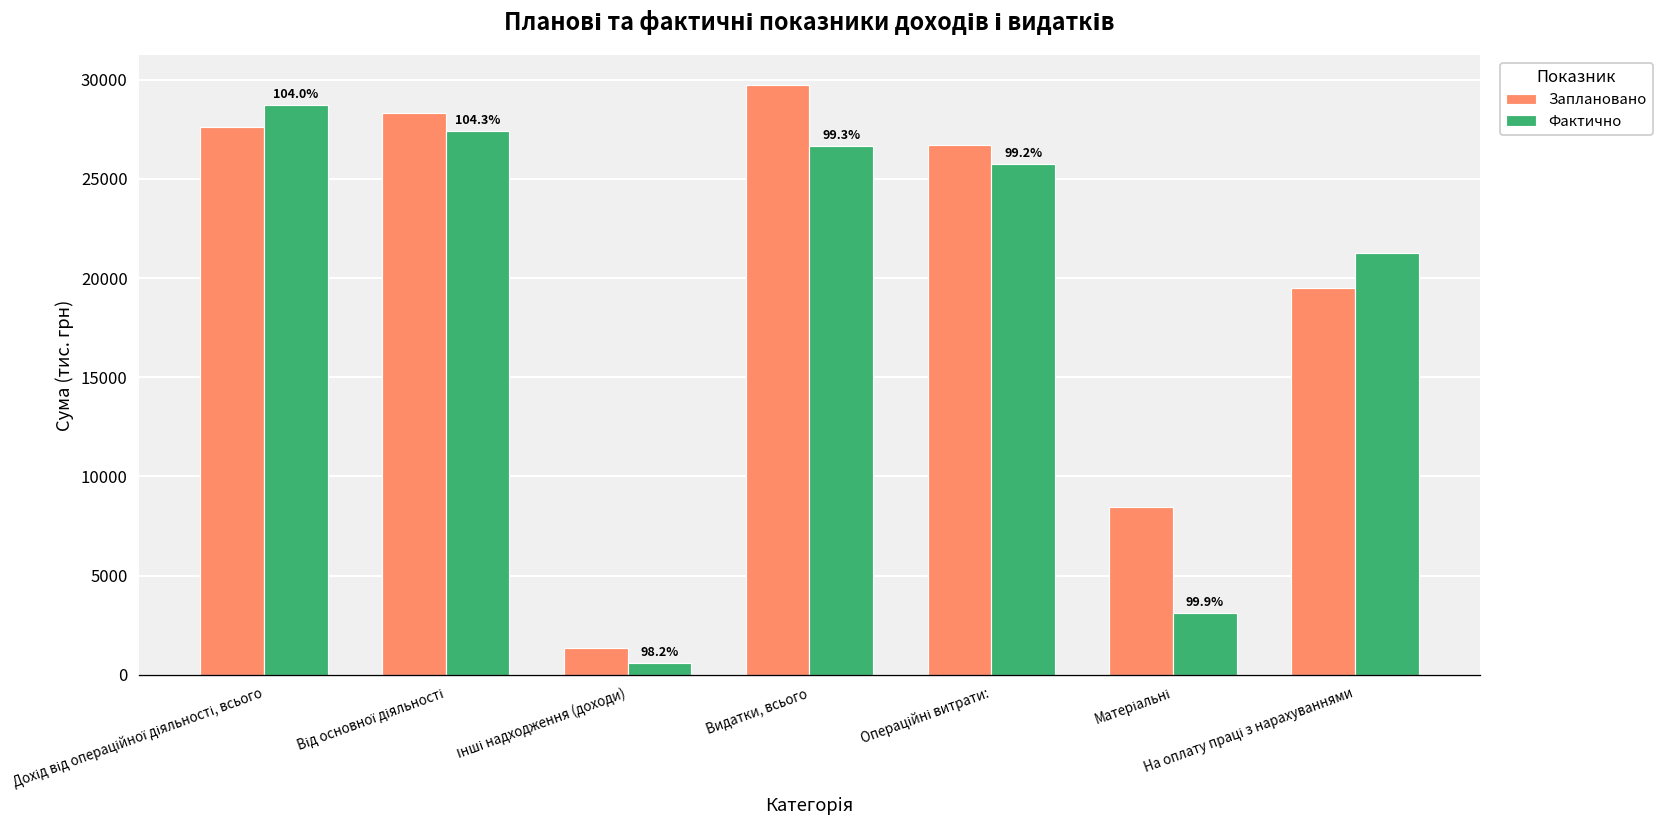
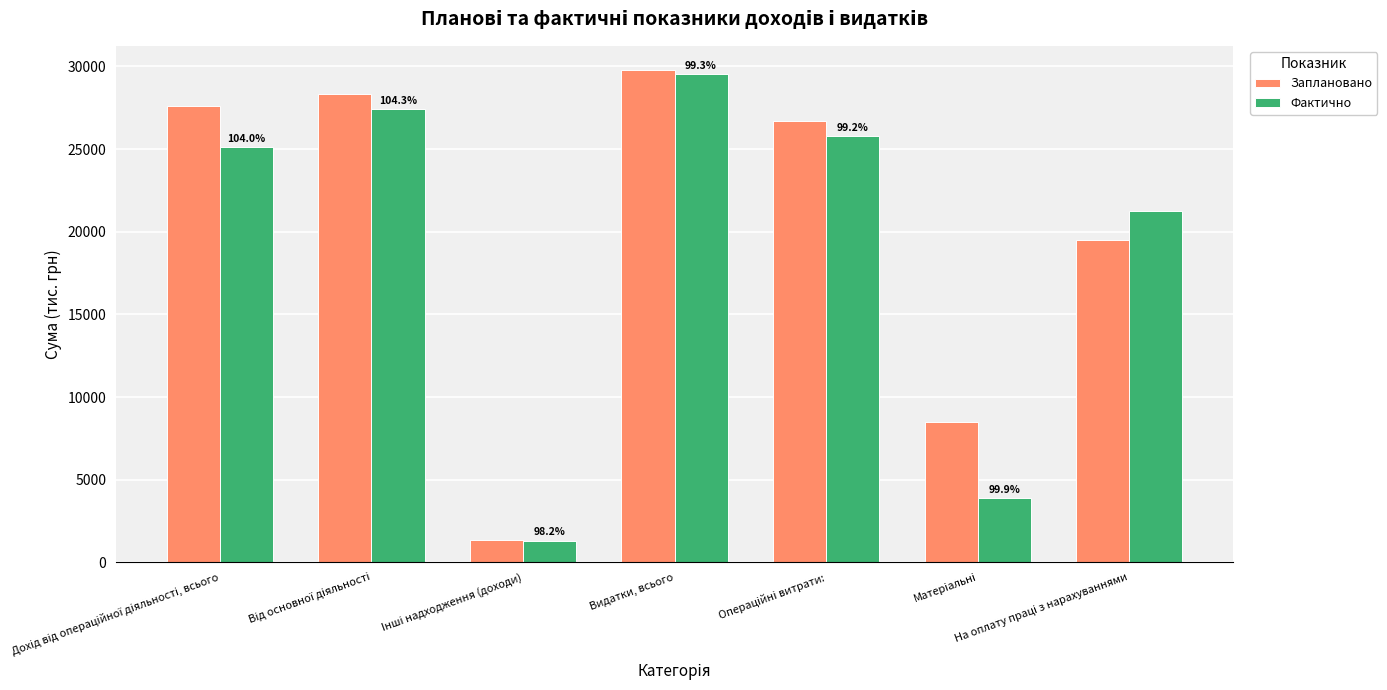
  {
    "Заплановано": {
      "Дохід від операційної діяльності, всього": 27600,
      "Від основної діяльності": 28300,
      "Інші надходження (доходи)": 1300,
      "Видатки, всього": 29800,
      "Операційні витрати:": 26700,
      "Матеріальні": 8500,
      "На оплату праці з нарахуваннями": 19500
    },
    "Фактично": {
-     "Дохід від операційної діяльності, всього": 28700,
-     "Інші надходження (доходи)": 600,
-     "Видатки, всього": 26700,
-     "Матеріальні": 3100,
+     "Дохід від операційної діяльності, всього": 25100,
+     "Інші надходження (доходи)": 1300,
+     "Видатки, всього": 29500,
+     "Матеріальні": 3900,
      "На оплату праці з нарахуваннями": 21200
    }
  }
